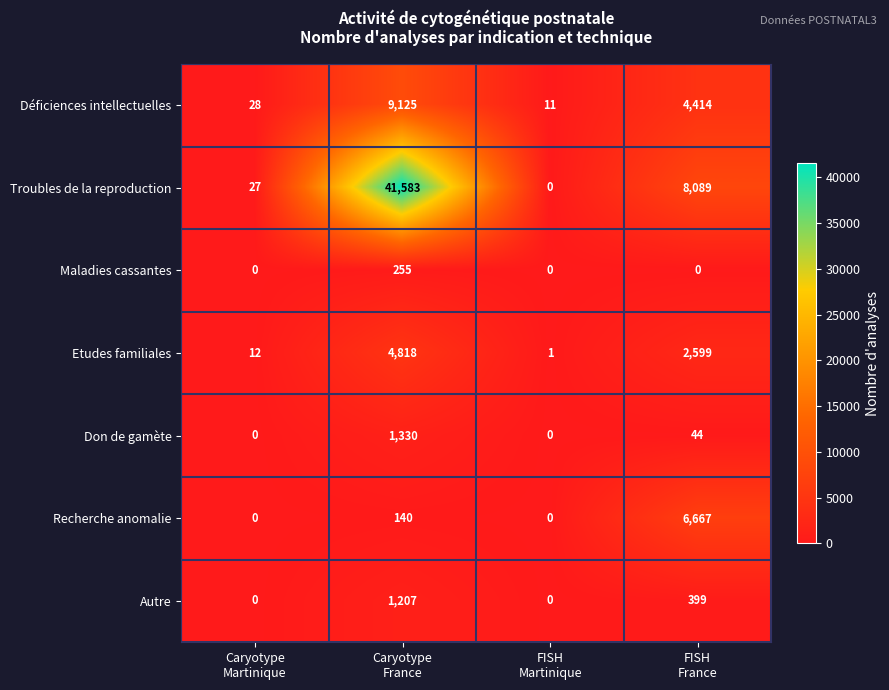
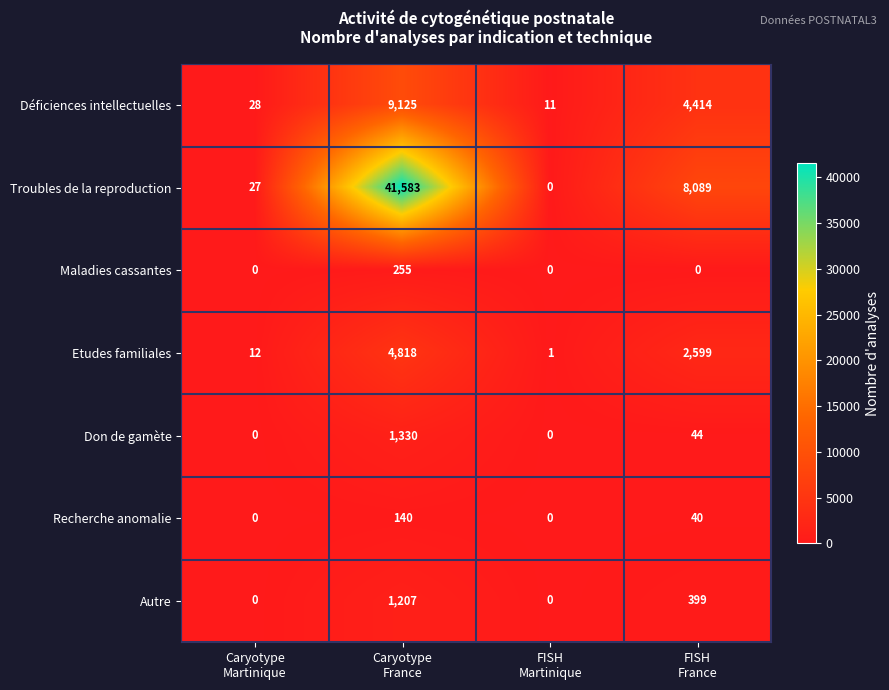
  {
    "Déficiences intellectuelles": {
      "Caryotype Martinique": "28",
      "Caryotype France": "9,125",
      "FISH Martinique": "11",
      "FISH France": "4,414"
    },
    "Troubles de la reproduction": {
      "Caryotype Martinique": "27",
      "Caryotype France": "41,583",
      "FISH Martinique": "0",
      "FISH France": "8,089"
    },
    "Maladies cassantes": {
      "Caryotype Martinique": "0",
      "Caryotype France": "255",
      "FISH Martinique": "0",
      "FISH France": "0"
    },
    "Etudes familiales": {
      "Caryotype Martinique": "12",
      "Caryotype France": "4,818",
      "FISH Martinique": "1",
      "FISH France": "2,599"
    },
    "Don de gamète": {
      "Caryotype Martinique": "0",
      "Caryotype France": "1,330",
      "FISH Martinique": "0",
      "FISH France": "44"
    },
    "Recherche anomalie": {
      "Caryotype Martinique": "0",
      "Caryotype France": "140",
      "FISH Martinique": "0",
-     "FISH France": "6,667"
+     "FISH France": "40"
    },
    "Autre": {
      "Caryotype Martinique": "0",
      "Caryotype France": "1,207",
      "FISH Martinique": "0",
      "FISH France": "399"
    }
  }
